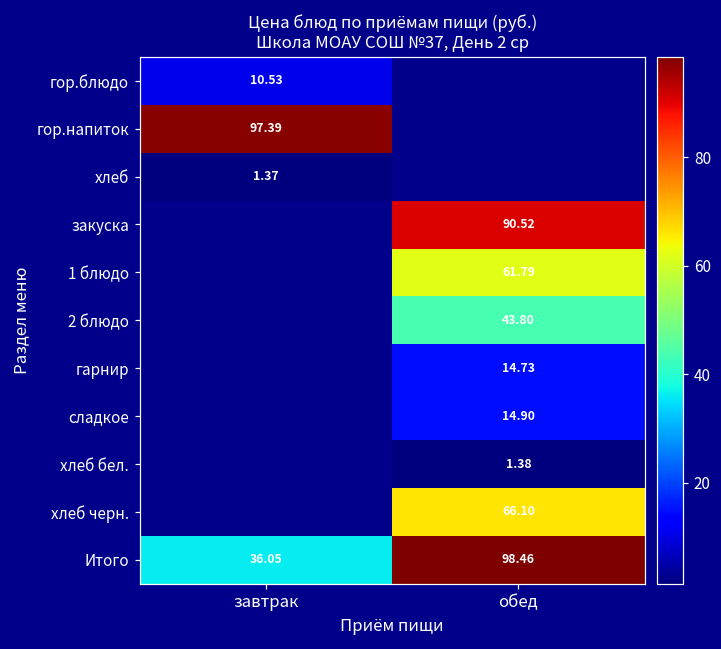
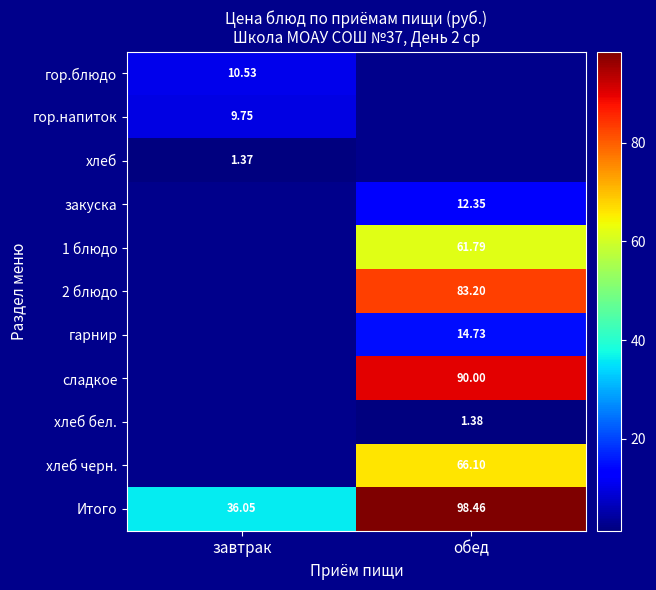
  {
    "гор.блюдо": {
      "завтрак": 10.53
    },
    "гор.напиток": {
-     "завтрак": 97.39
+     "завтрак": 9.75
    },
    "хлеб": {
      "завтрак": 1.37
    },
    "закуска": {
-     "обед": 90.52
+     "обед": 12.35
    },
    "1 блюдо": {
      "обед": 61.79
    },
    "2 блюдо": {
-     "обед": 43.80
+     "обед": 83.20
    },
    "гарнир": {
      "обед": 14.73
    },
    "сладкое": {
-     "обед": 14.90
+     "обед": 90.00
    },
    "хлеб бел.": {
      "обед": 1.38
    },
    "хлеб черн.": {
      "обед": 66.10
    },
    "Итого": {
      "завтрак": 36.05,
      "обед": 98.46
    }
  }
